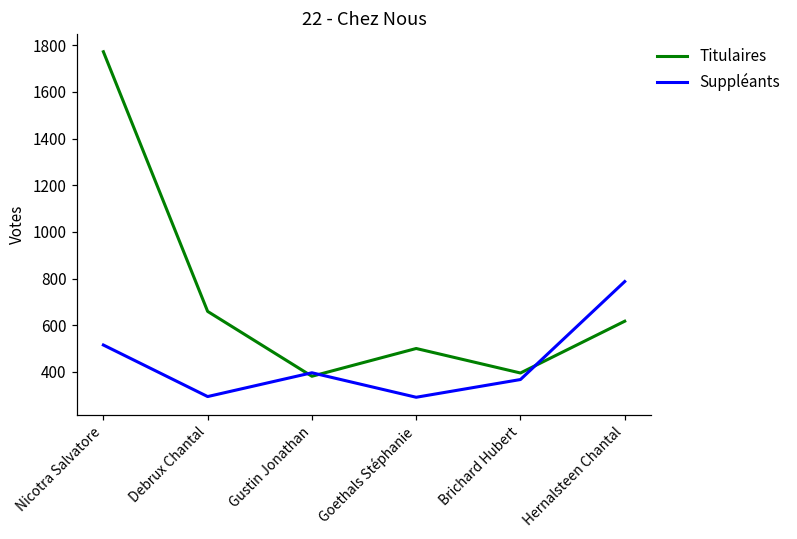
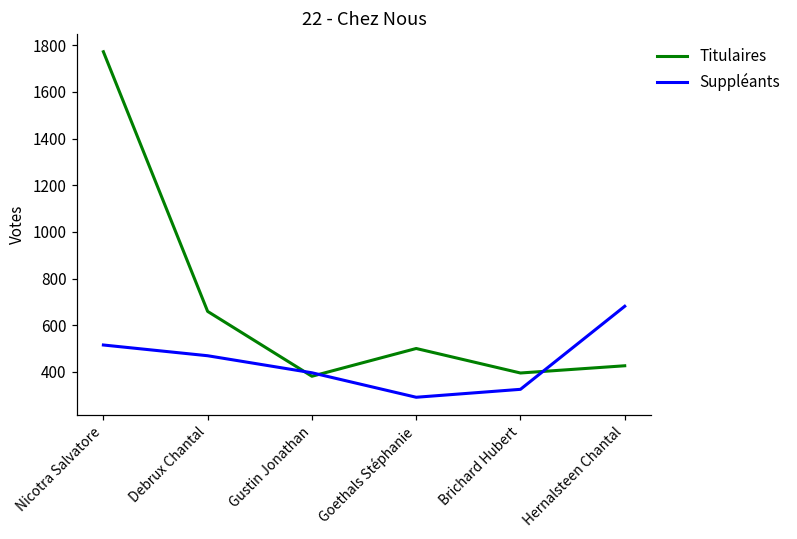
  {
    "Titulaires": {
      "Nicotra Salvatore": 1770,
      "Debrux Chantal": 660,
      "Gustin Jonathan": 380,
      "Goethals Stéphanie": 500,
      "Brichard Hubert": 400,
-     "Hernalsteen Chantal": 620
+     "Hernalsteen Chantal": 430
    },
    "Suppléants": {
      "Nicotra Salvatore": 520,
-     "Debrux Chantal": 290,
+     "Debrux Chantal": 470,
      "Gustin Jonathan": 400,
      "Goethals Stéphanie": 290,
-     "Brichard Hubert": 370,
-     "Hernalsteen Chantal": 790
+     "Brichard Hubert": 330,
+     "Hernalsteen Chantal": 680
    }
  }
